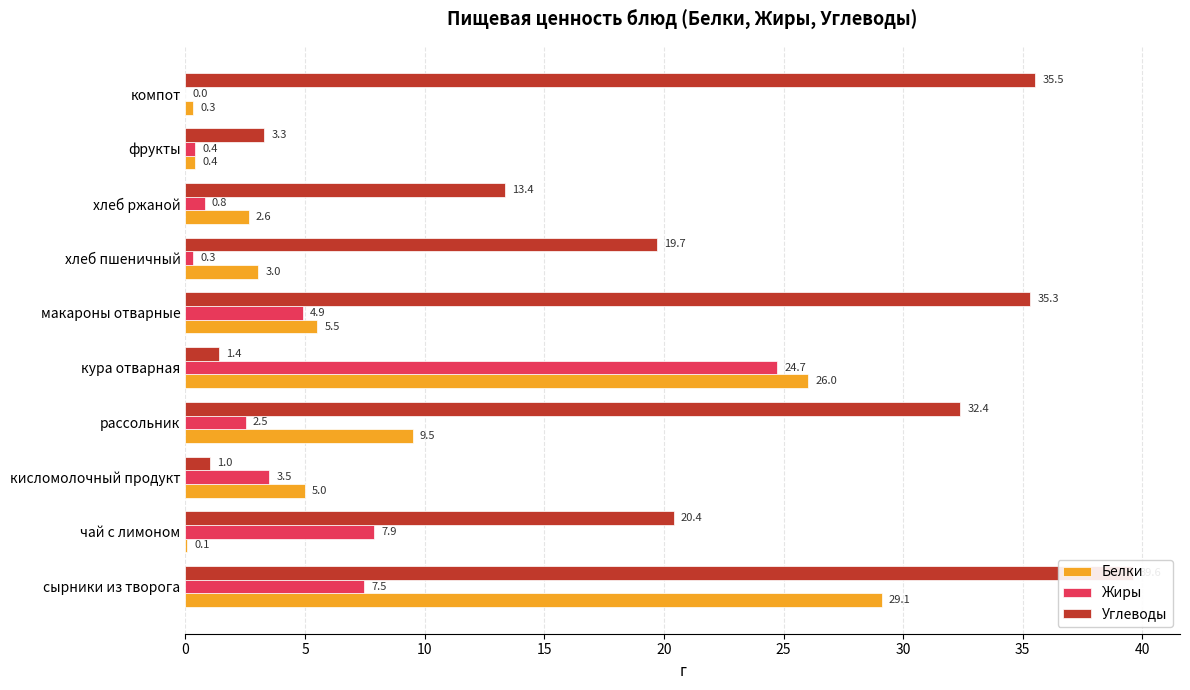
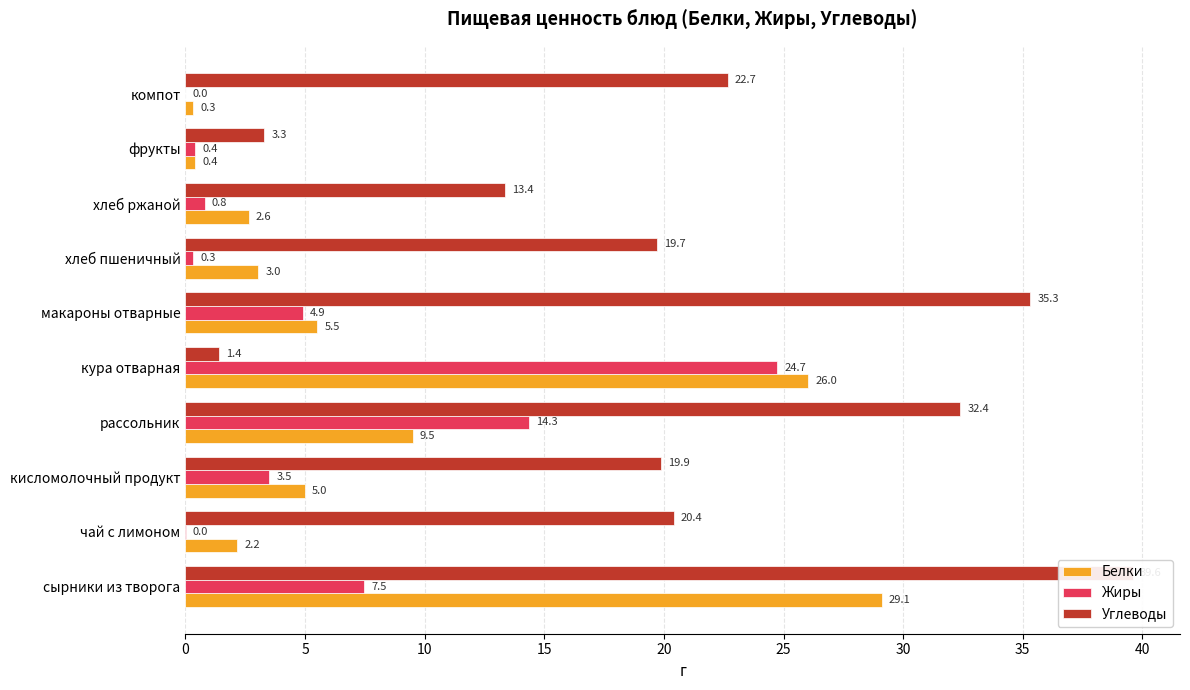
  {
    "Белки": {
      "компот": 0.3,
      "фрукты": 0.4,
      "хлеб ржаной": 2.6,
      "хлеб пшеничный": 3.0,
      "макароны отварные": 5.5,
      "кура отварная": 26.0,
      "рассольник": 9.5,
      "кисломолочный продукт": 5.0,
-     "чай с лимоном": 0.1,
+     "чай с лимоном": 2.2,
      "сырники из творога": 29.1
    },
    "Жиры": {
      "компот": 0.0,
      "фрукты": 0.4,
      "хлеб ржаной": 0.8,
      "хлеб пшеничный": 0.3,
      "макароны отварные": 4.9,
      "кура отварная": 24.7,
-     "рассольник": 2.5,
+     "рассольник": 14.3,
      "кисломолочный продукт": 3.5,
-     "чай с лимоном": 7.9,
+     "чай с лимоном": 0.0,
      "сырники из творога": 7.5
    },
    "Углеводы": {
-     "компот": 35.5,
+     "компот": 22.7,
      "фрукты": 3.3,
      "хлеб ржаной": 13.4,
      "хлеб пшеничный": 19.7,
      "макароны отварные": 35.3,
      "кура отварная": 1.4,
      "рассольник": 32.4,
-     "кисломолочный продукт": 1.0,
+     "кисломолочный продукт": 19.9,
      "чай с лимоном": 20.4
    }
  }
